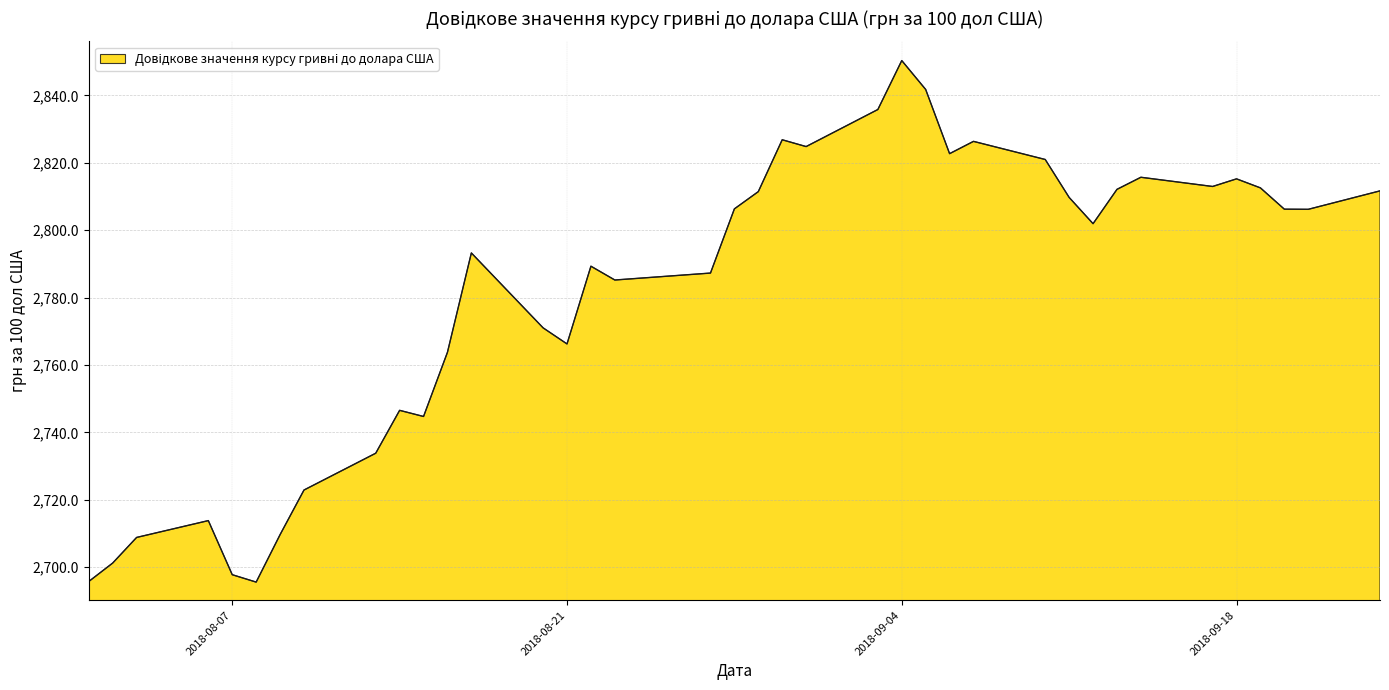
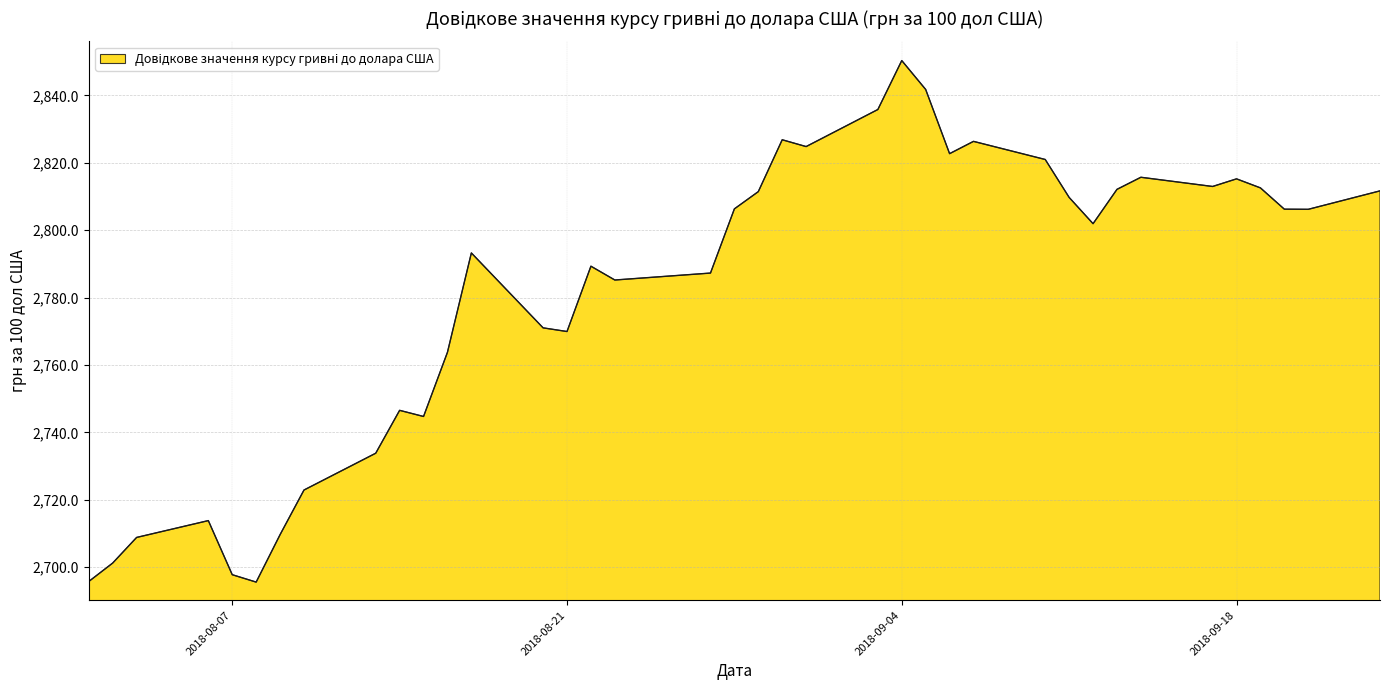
  {
    "2018-08-07": "2,698",
-   "2018-08-21": "2,766",
+   "2018-08-21": "2,770",
    "2018-09-04": "2,850",
    "2018-09-18": "2,815"
  }
